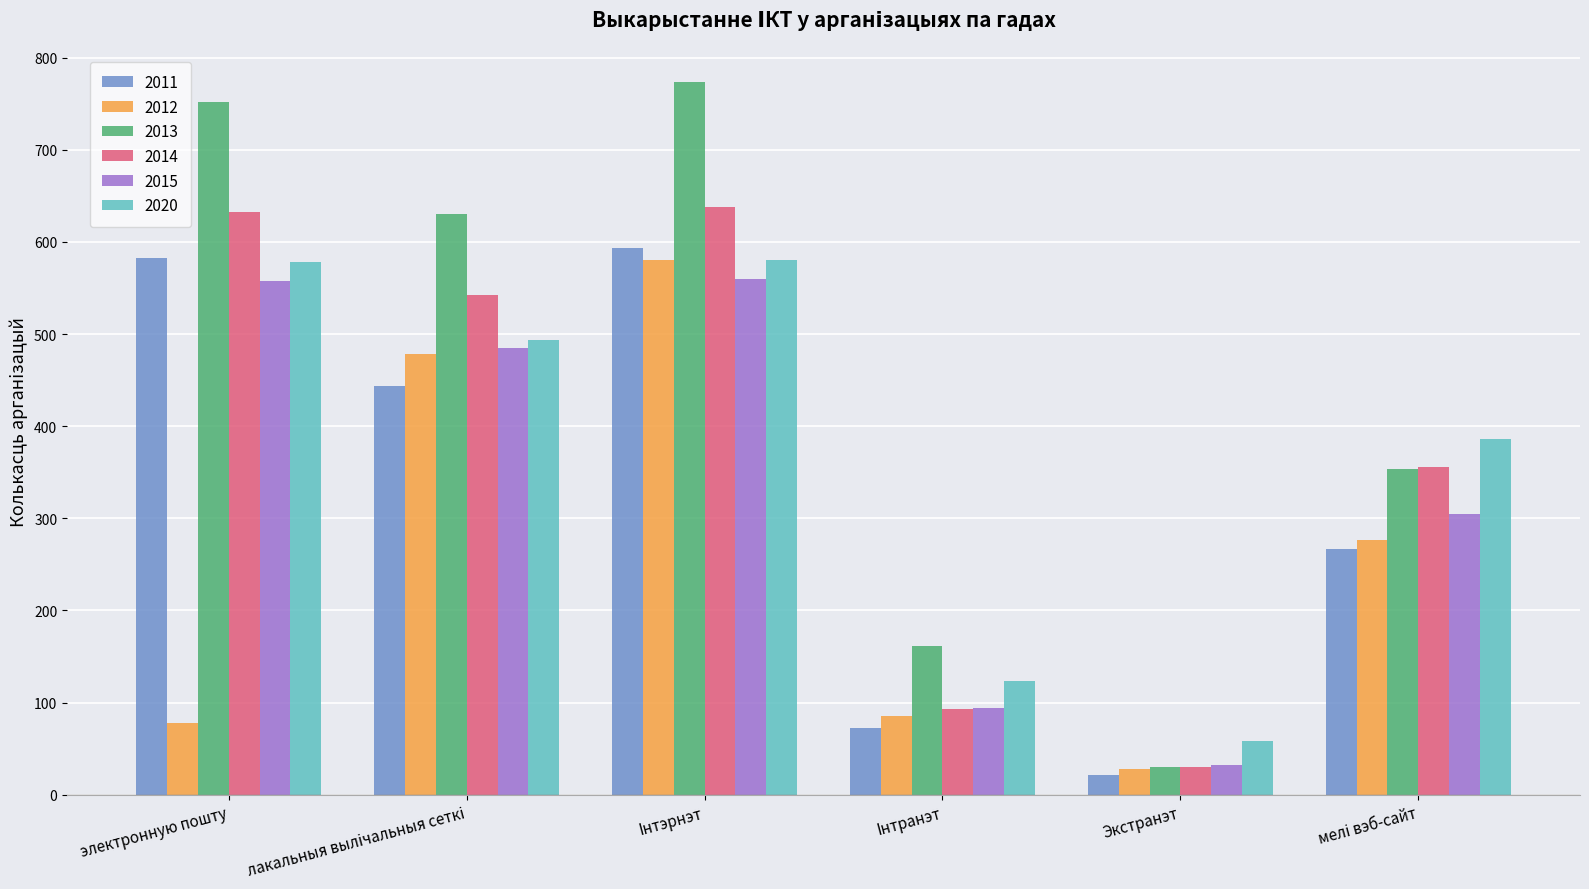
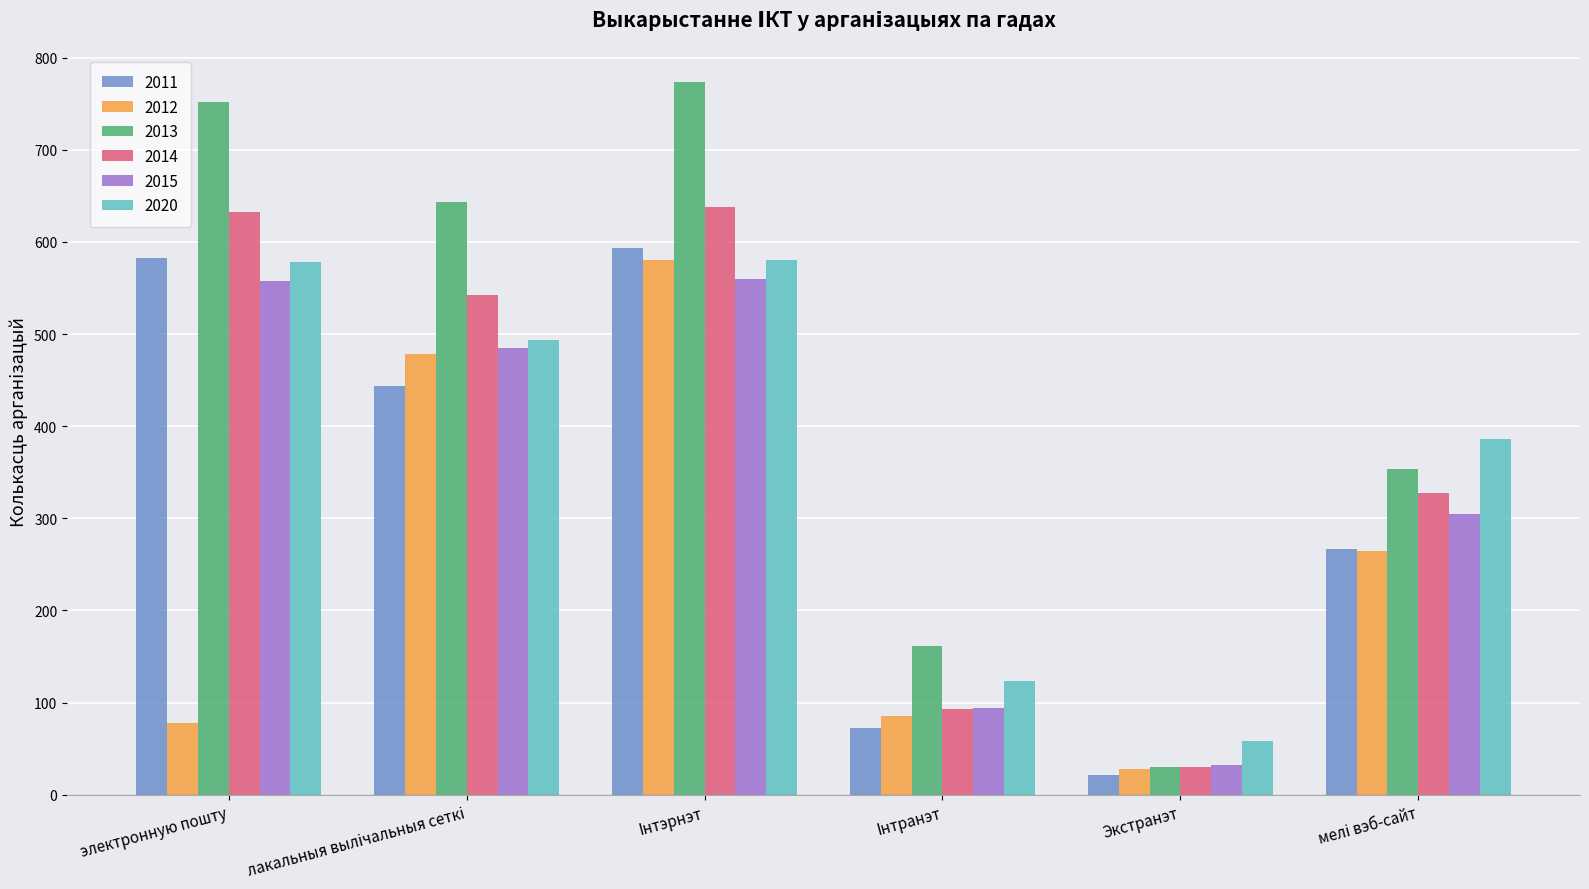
  {
    "2012": {
      "электронную пошту": 80,
      "лакальныя вылічальныя сеткі": 480,
      "Інтэрнэт": 580,
      "Інтранэт": 90,
      "Экстранэт": 30,
-     "мелі вэб-сайт": 280
+     "мелі вэб-сайт": 270
    },
    "2013": {
      "электронную пошту": 750,
-     "лакальныя вылічальныя сеткі": 630,
+     "лакальныя вылічальныя сеткі": 640,
      "Інтэрнэт": 770,
      "Інтранэт": 160,
      "Экстранэт": 30,
      "мелі вэб-сайт": 350
    },
    "2014": {
      "электронную пошту": 630,
      "лакальныя вылічальныя сеткі": 540,
      "Інтэрнэт": 640,
      "Інтранэт": 90,
      "Экстранэт": 30,
-     "мелі вэб-сайт": 360
+     "мелі вэб-сайт": 330
    }
  }
